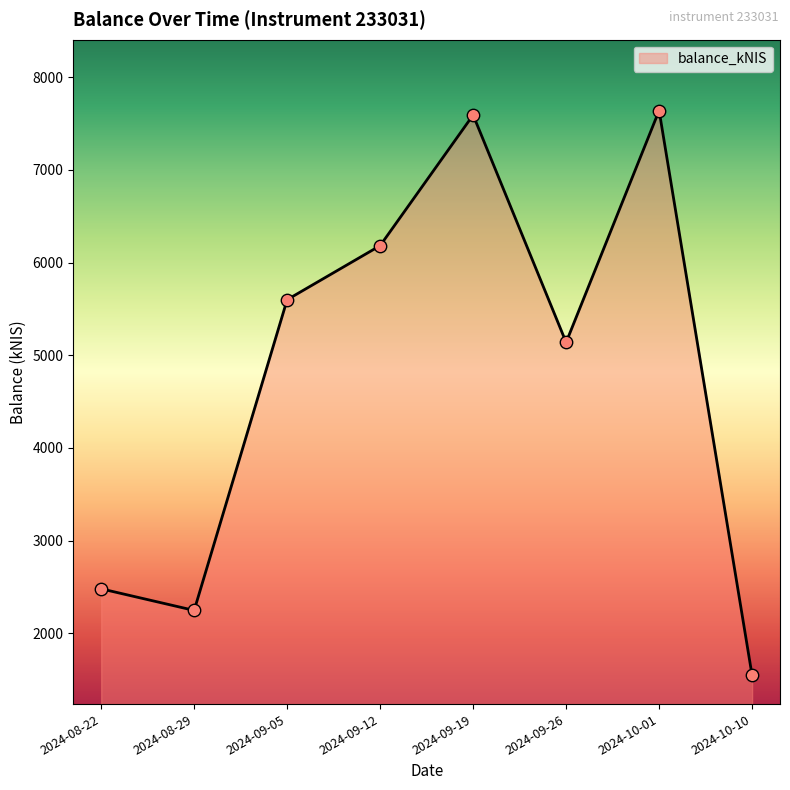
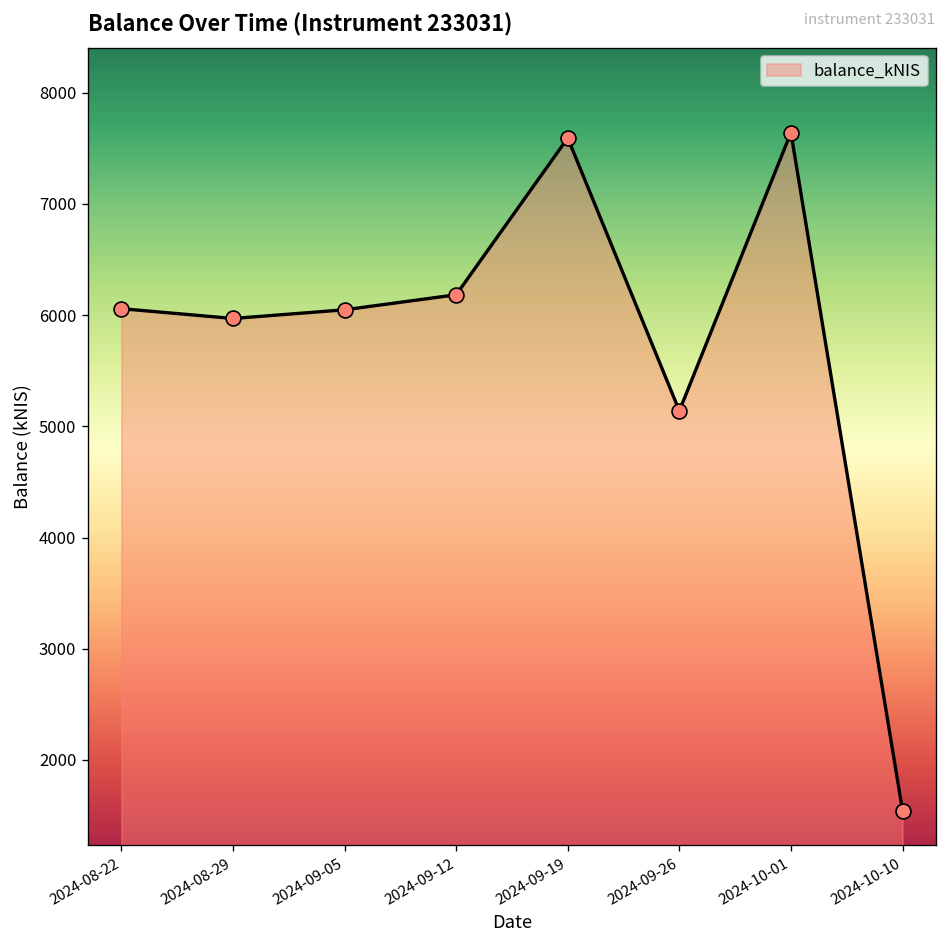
  {
-   "2024-08-22": 2500,
-   "2024-08-29": 2200,
-   "2024-09-05": 5600,
+   "2024-08-22": 6100,
+   "2024-08-29": 6000,
+   "2024-09-05": 6000,
    "2024-09-12": 6200,
    "2024-09-19": 7600,
    "2024-09-26": 5100,
    "2024-10-01": 7600,
    "2024-10-10": 1500
  }
